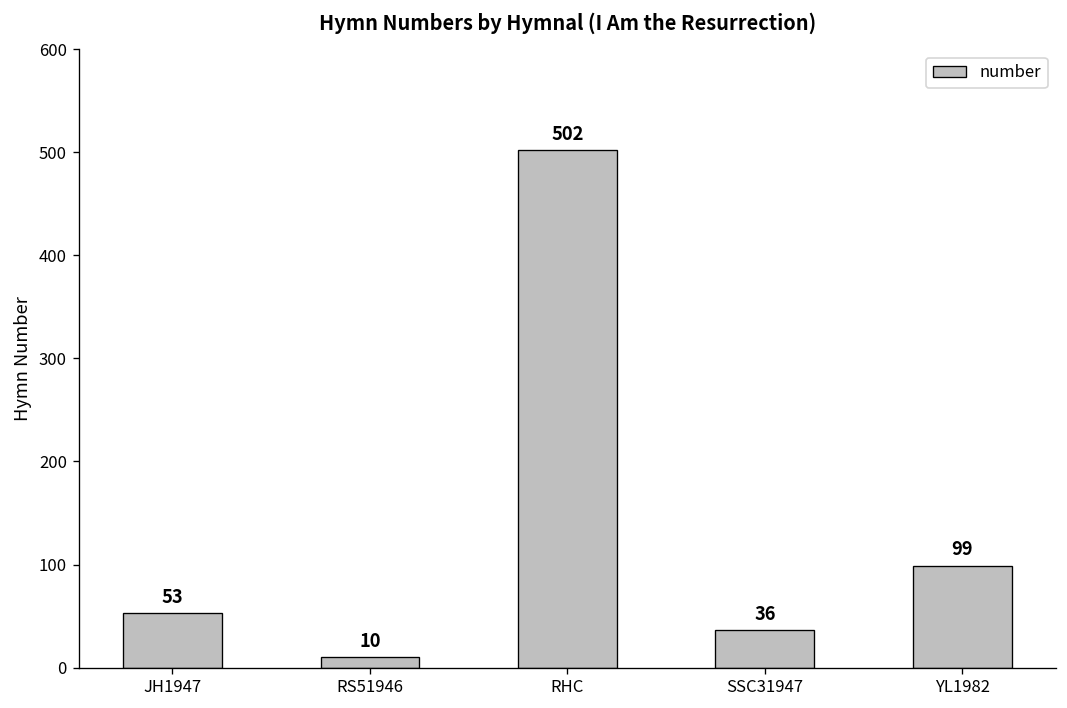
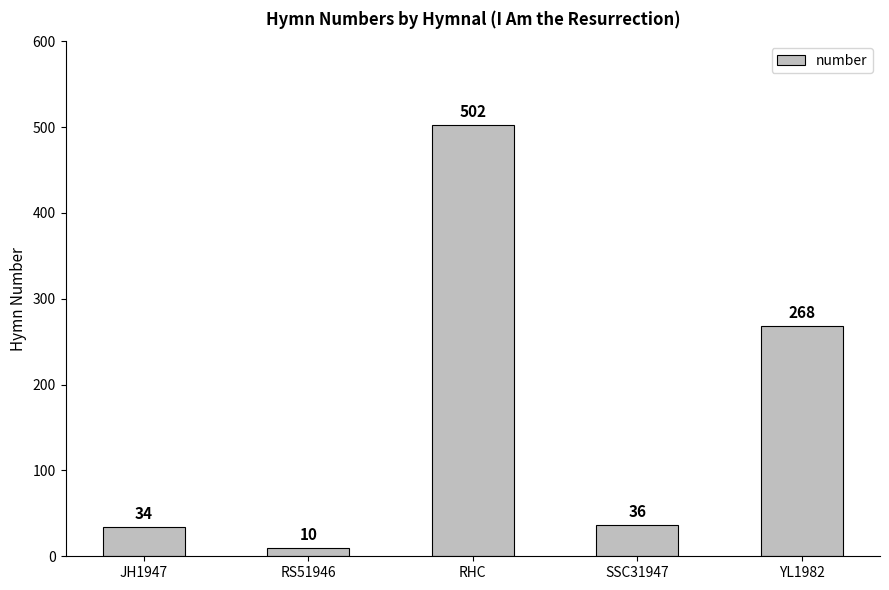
  {
-   "JH1947": 53,
+   "JH1947": 34,
    "RS51946": 10,
    "RHC": 502,
    "SSC31947": 36,
-   "YL1982": 99
+   "YL1982": 268
  }
